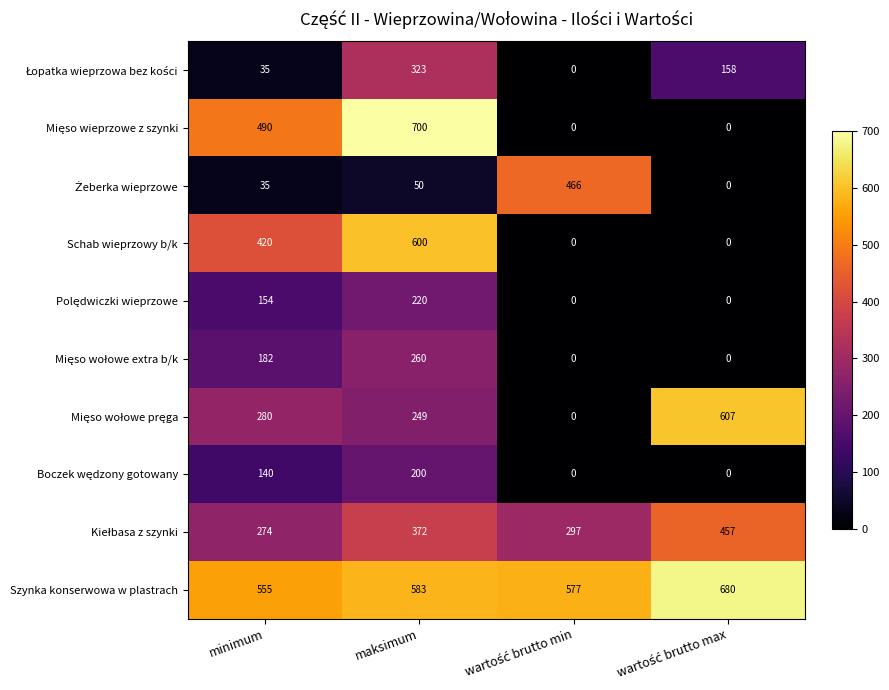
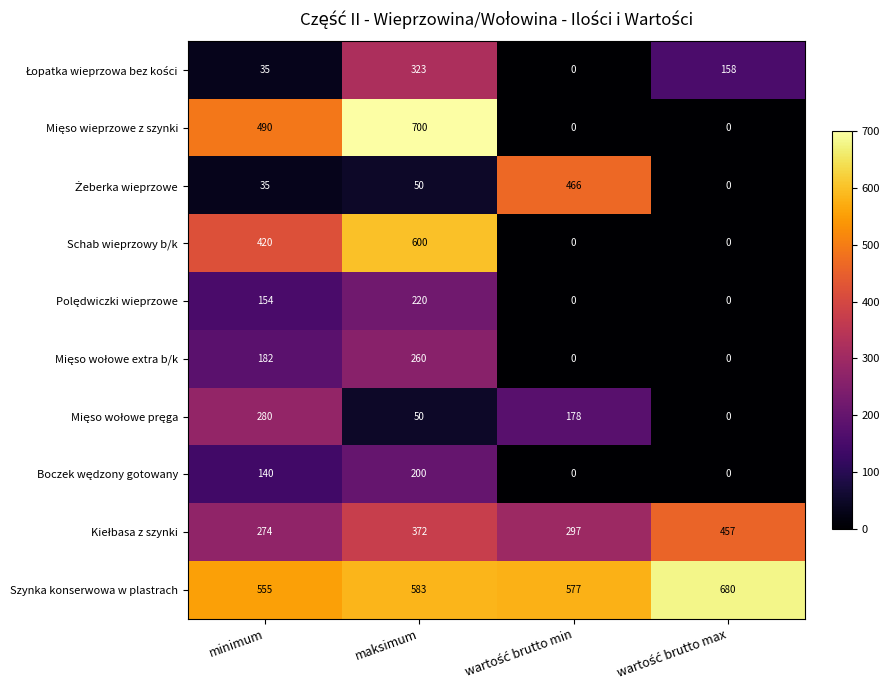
  {
    "Łopatka wieprzowa bez kości": {
      "minimum": 35,
      "maksimum": 323,
      "wartość brutto min": 0,
      "wartość brutto max": 158
    },
    "Mięso wieprzowe z szynki": {
      "minimum": 490,
      "maksimum": 700,
      "wartość brutto min": 0,
      "wartość brutto max": 0
    },
    "Żeberka wieprzowe": {
      "minimum": 35,
      "maksimum": 50,
      "wartość brutto min": 466,
      "wartość brutto max": 0
    },
    "Schab wieprzowy b/k": {
      "minimum": 420,
      "maksimum": 600,
      "wartość brutto min": 0,
      "wartość brutto max": 0
    },
    "Polędwiczki wieprzowe": {
      "minimum": 154,
      "maksimum": 220,
      "wartość brutto min": 0,
      "wartość brutto max": 0
    },
    "Mięso wołowe extra b/k": {
      "minimum": 182,
      "maksimum": 260,
      "wartość brutto min": 0,
      "wartość brutto max": 0
    },
    "Mięso wołowe pręga": {
      "minimum": 280,
-     "maksimum": 249,
-     "wartość brutto min": 0,
-     "wartość brutto max": 607
+     "maksimum": 50,
+     "wartość brutto min": 178,
+     "wartość brutto max": 0
    },
    "Boczek wędzony gotowany": {
      "minimum": 140,
      "maksimum": 200,
      "wartość brutto min": 0,
      "wartość brutto max": 0
    },
    "Kiełbasa z szynki": {
      "minimum": 274,
      "maksimum": 372,
      "wartość brutto min": 297,
      "wartość brutto max": 457
    },
    "Szynka konserwowa w plastrach": {
      "minimum": 555,
      "maksimum": 583,
      "wartość brutto min": 577,
      "wartość brutto max": 680
    }
  }
